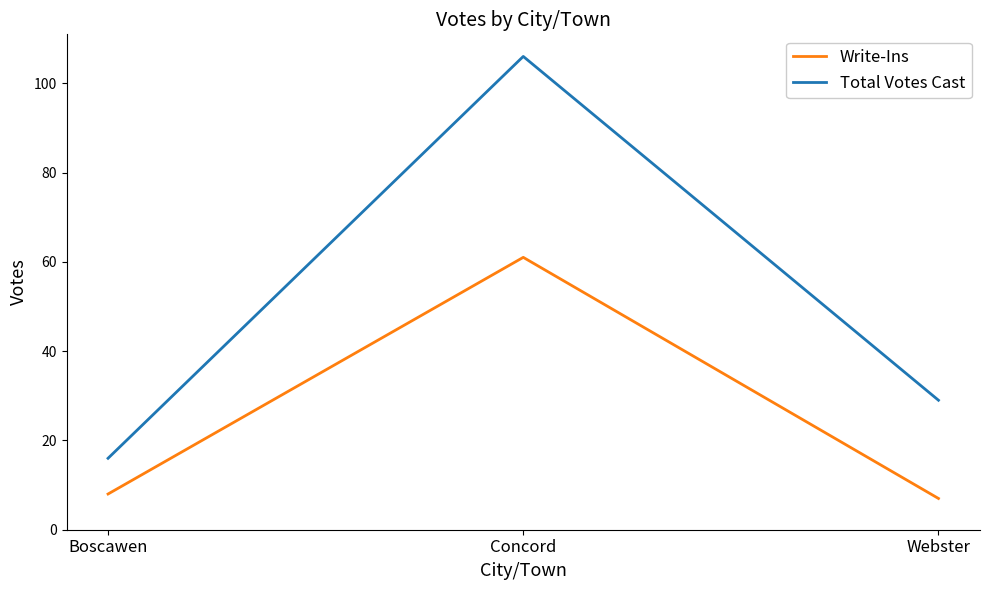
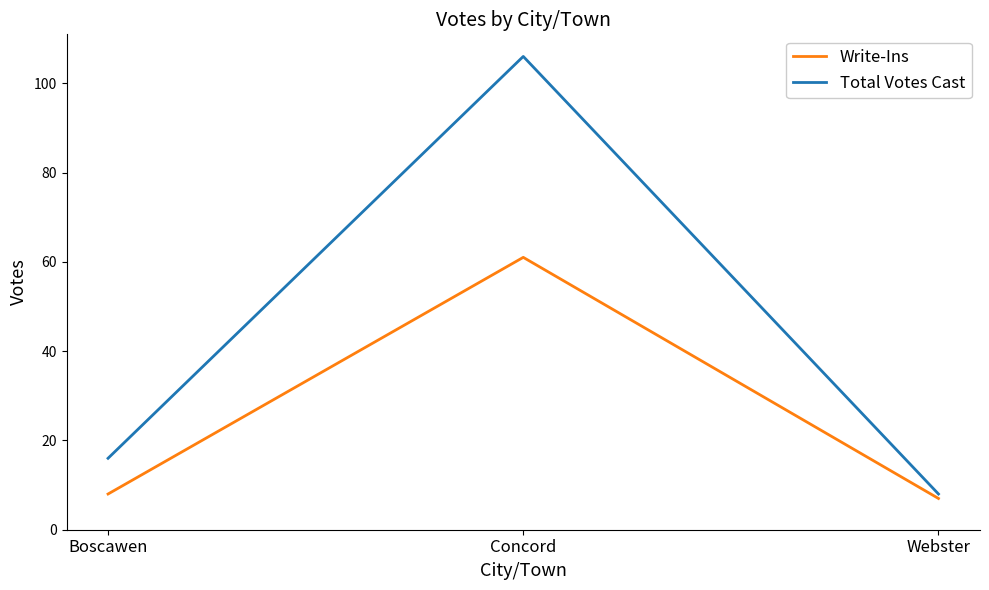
  {
    "Write-Ins": {
      "Boscawen": 8,
      "Concord": 61,
      "Webster": 7
    },
    "Total Votes Cast": {
      "Boscawen": 16,
      "Concord": 106,
-     "Webster": 29
+     "Webster": 8
    }
  }
